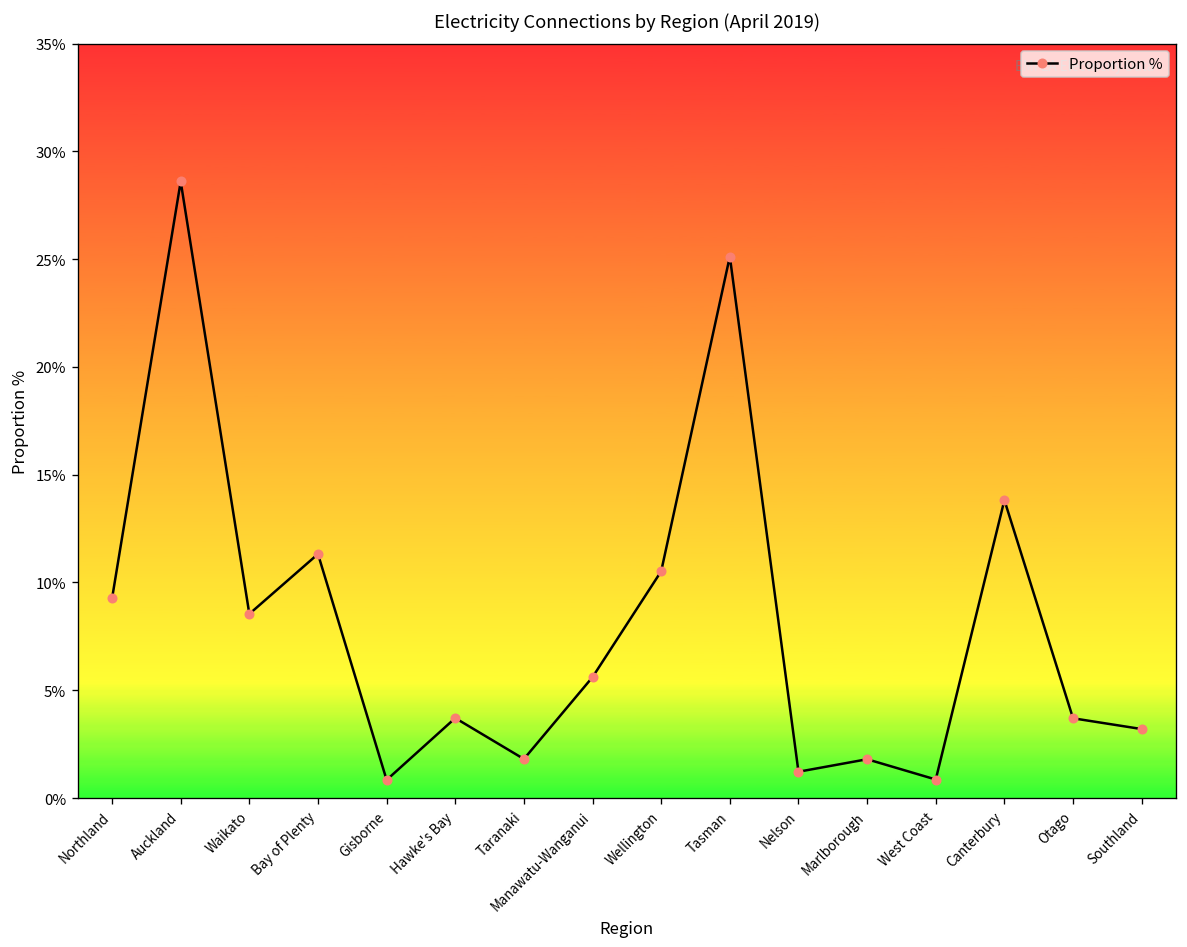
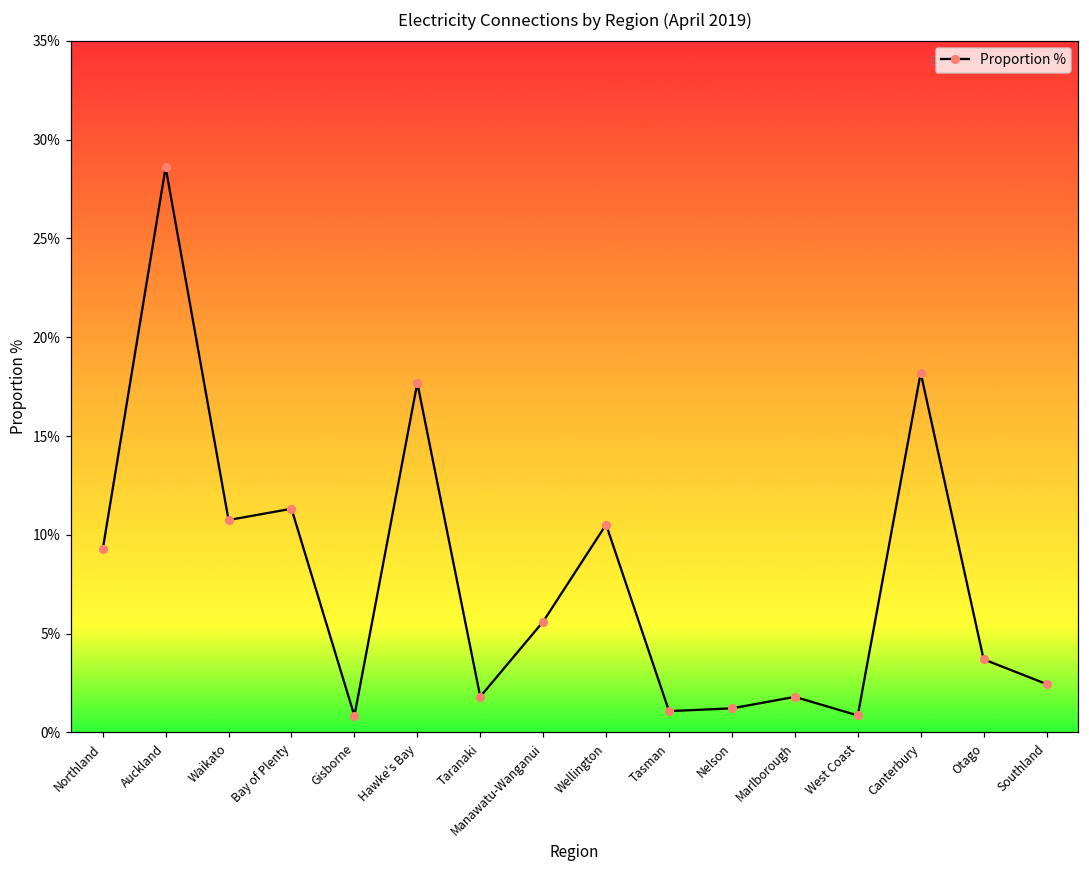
  {
    "Northland": "9.3%",
    "Auckland": "28.6%",
-   "Waikato": "8.5%",
+   "Waikato": "10.8%",
    "Bay of Plenty": "11.3%",
    "Gisborne": "0.8%",
-   "Hawke's Bay": "3.7%",
+   "Hawke's Bay": "17.7%",
    "Taranaki": "1.8%",
    "Manawatu-Wanganui": "5.6%",
    "Wellington": "10.5%",
-   "Tasman": "25.1%",
+   "Tasman": "1.1%",
    "Nelson": "1.2%",
    "Marlborough": "1.8%",
    "West Coast": "0.9%",
-   "Canterbury": "13.8%",
+   "Canterbury": "18.2%",
    "Otago": "3.7%",
-   "Southland": "3.2%"
+   "Southland": "2.5%"
  }
